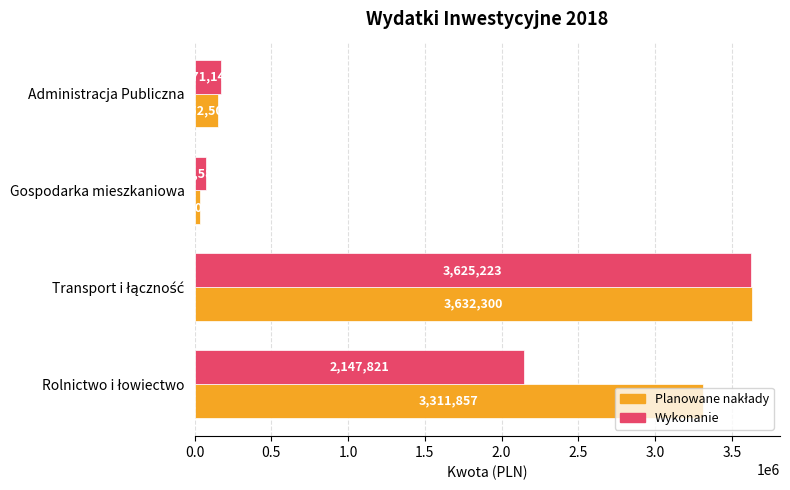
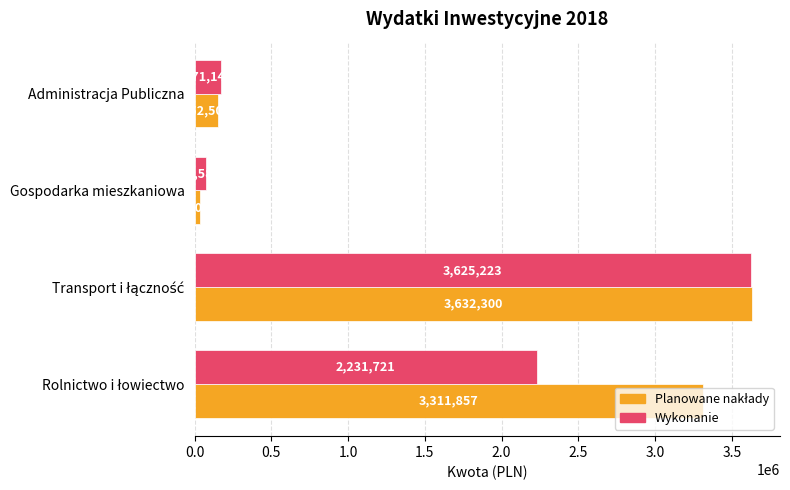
  {
    "Planowane nakłady": {
      "Transport i łączność": "3,632,300"
    },
    "Wykonanie": {
      "Transport i łączność": "3,625,223",
-     "Rolnictwo i łowiectwo": "2,147,821"
+     "Rolnictwo i łowiectwo": "2,231,721"
    }
  }
